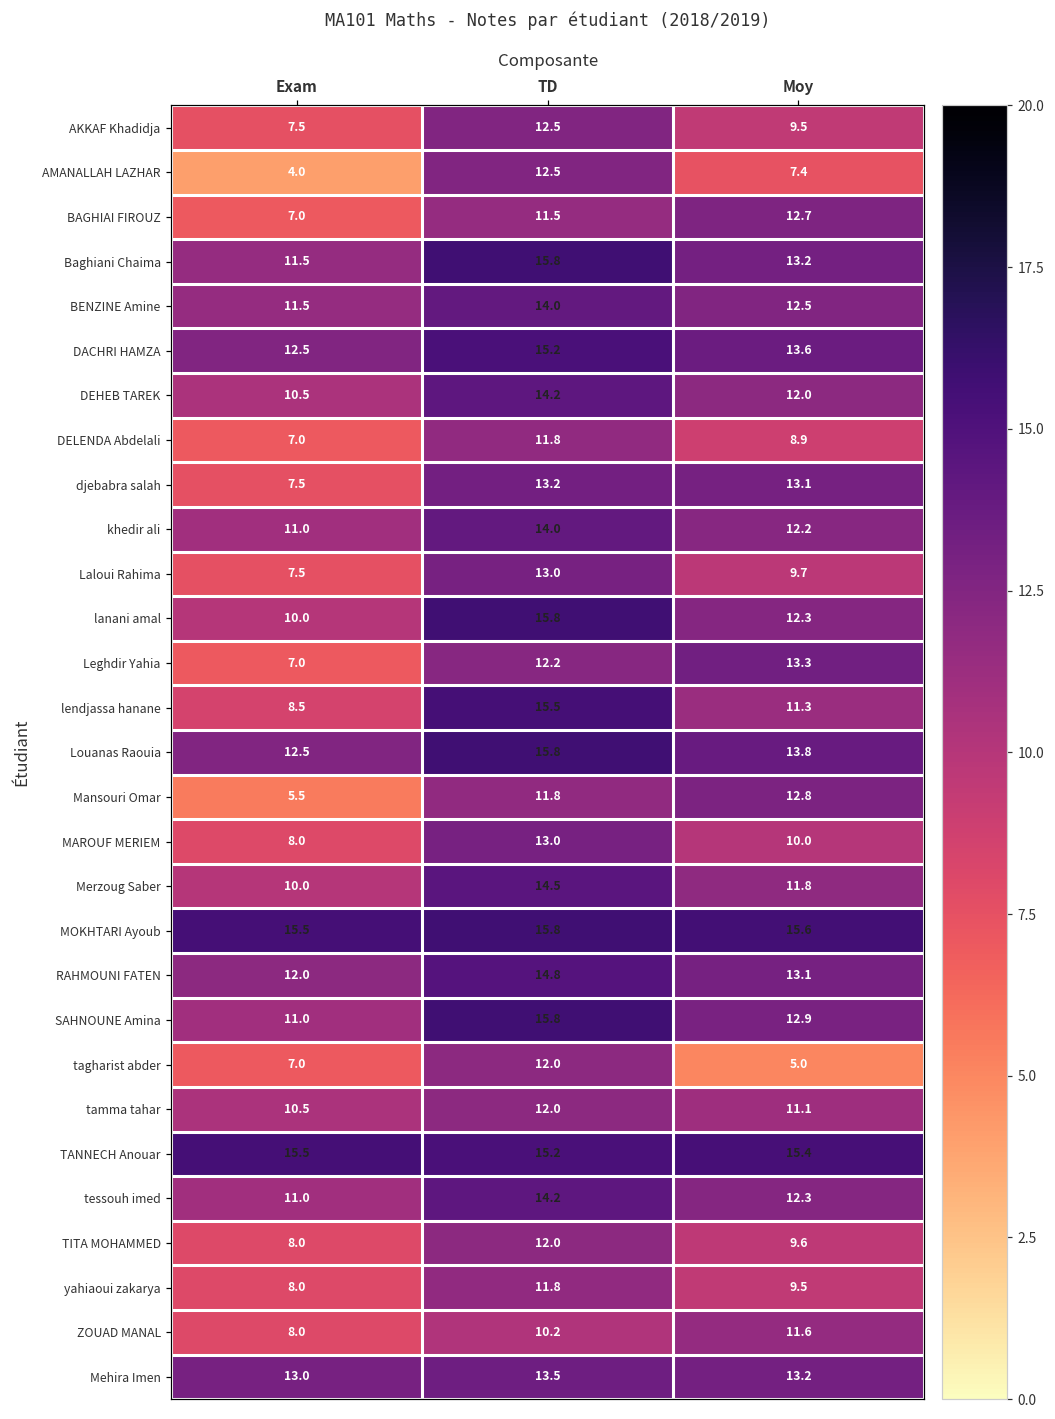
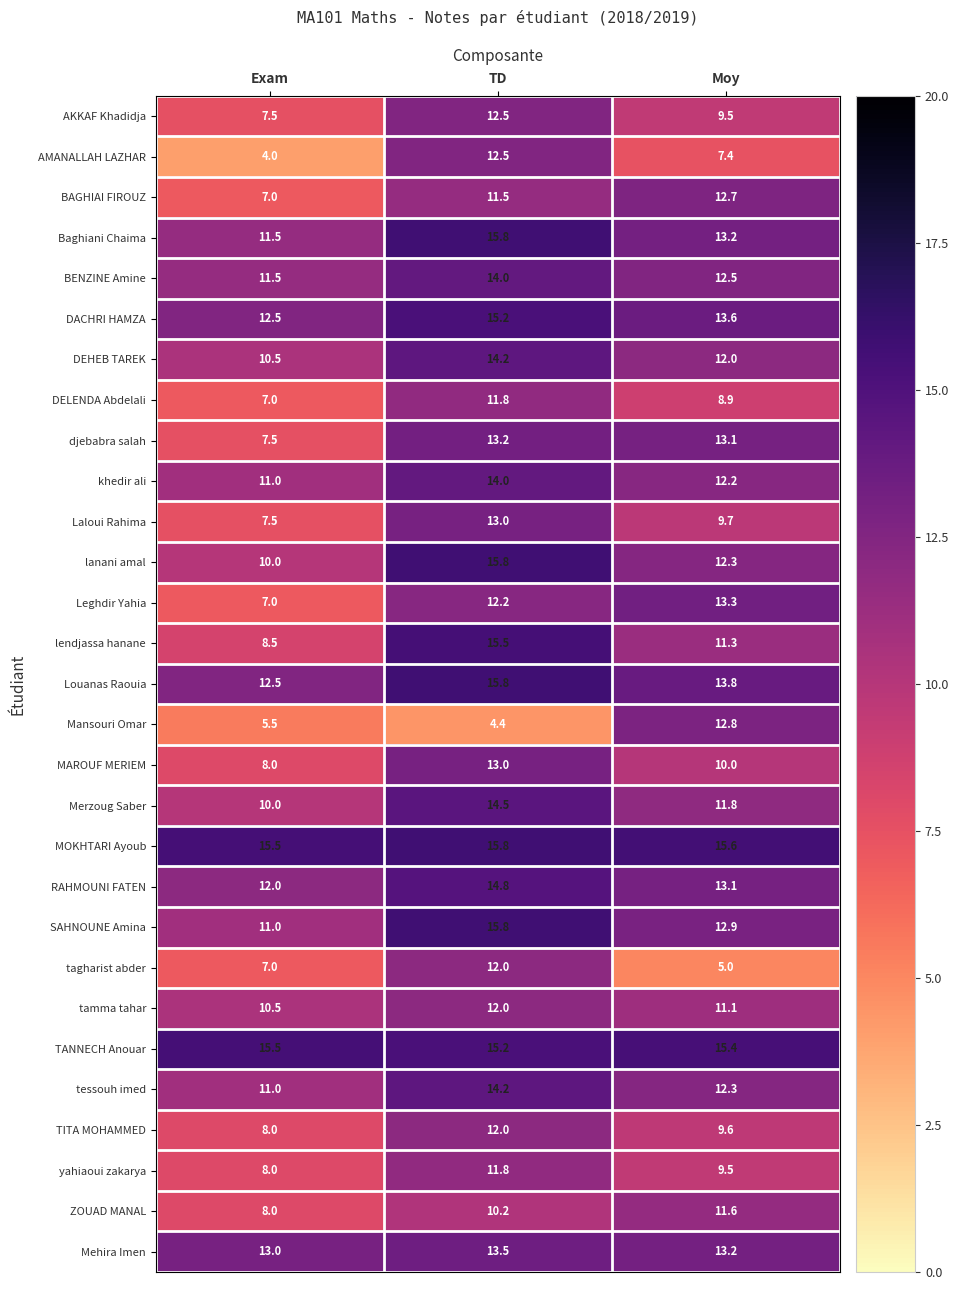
  {
    "AKKAF Khadidja": {
      "Exam": 7.5,
      "TD": 12.5,
      "Moy": 9.5
    },
    "AMANALLAH LAZHAR": {
      "Exam": 4.0,
      "TD": 12.5,
      "Moy": 7.4
    },
    "BAGHIAI FIROUZ": {
      "Exam": 7.0,
      "TD": 11.5,
      "Moy": 12.7
    },
    "Baghiani Chaima": {
      "Exam": 11.5,
      "TD": 15.8,
      "Moy": 13.2
    },
    "BENZINE Amine": {
      "Exam": 11.5,
      "TD": 14.0,
      "Moy": 12.5
    },
    "DACHRI HAMZA": {
      "Exam": 12.5,
      "TD": 15.2,
      "Moy": 13.6
    },
    "DEHEB TAREK": {
      "Exam": 10.5,
      "TD": 14.2,
      "Moy": 12.0
    },
    "DELENDA Abdelali": {
      "Exam": 7.0,
      "TD": 11.8,
      "Moy": 8.9
    },
    "djebabra salah": {
      "Exam": 7.5,
      "TD": 13.2,
      "Moy": 13.1
    },
    "khedir ali": {
      "Exam": 11.0,
      "TD": 14.0,
      "Moy": 12.2
    },
    "Laloui Rahima": {
      "Exam": 7.5,
      "TD": 13.0,
      "Moy": 9.7
    },
    "lanani amal": {
      "Exam": 10.0,
      "TD": 15.8,
      "Moy": 12.3
    },
    "Leghdir Yahia": {
      "Exam": 7.0,
      "TD": 12.2,
      "Moy": 13.3
    },
    "lendjassa hanane": {
      "Exam": 8.5,
      "TD": 15.5,
      "Moy": 11.3
    },
    "Louanas Raouia": {
      "Exam": 12.5,
      "TD": 15.8,
      "Moy": 13.8
    },
    "Mansouri Omar": {
      "Exam": 5.5,
-     "TD": 11.8,
+     "TD": 4.4,
      "Moy": 12.8
    },
    "MAROUF MERIEM": {
      "Exam": 8.0,
      "TD": 13.0,
      "Moy": 10.0
    },
    "Merzoug Saber": {
      "Exam": 10.0,
      "TD": 14.5,
      "Moy": 11.8
    },
    "MOKHTARI Ayoub": {
      "Exam": 15.5,
      "TD": 15.8,
      "Moy": 15.6
    },
    "RAHMOUNI FATEN": {
      "Exam": 12.0,
      "TD": 14.8,
      "Moy": 13.1
    },
    "SAHNOUNE Amina": {
      "Exam": 11.0,
      "TD": 15.8,
      "Moy": 12.9
    },
    "tagharist abder": {
      "Exam": 7.0,
      "TD": 12.0,
      "Moy": 5.0
    },
    "tamma tahar": {
      "Exam": 10.5,
      "TD": 12.0,
      "Moy": 11.1
    },
    "TANNECH Anouar": {
      "Exam": 15.5,
      "TD": 15.2,
      "Moy": 15.4
    },
    "tessouh imed": {
      "Exam": 11.0,
      "TD": 14.2,
      "Moy": 12.3
    },
    "TITA MOHAMMED": {
      "Exam": 8.0,
      "TD": 12.0,
      "Moy": 9.6
    },
    "yahiaoui zakarya": {
      "Exam": 8.0,
      "TD": 11.8,
      "Moy": 9.5
    },
    "ZOUAD MANAL": {
      "Exam": 8.0,
      "TD": 10.2,
      "Moy": 11.6
    },
    "Mehira Imen": {
      "Exam": 13.0,
      "TD": 13.5,
      "Moy": 13.2
    }
  }
